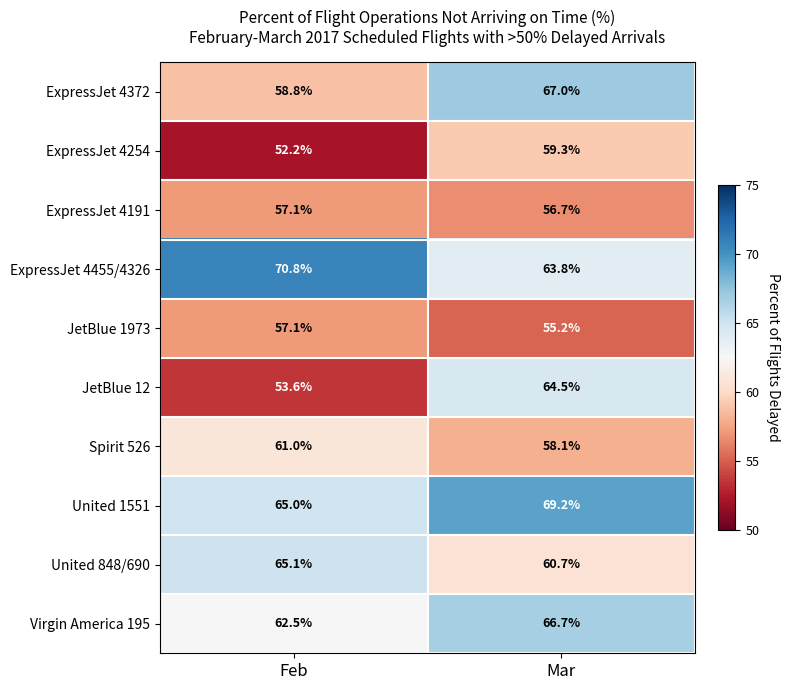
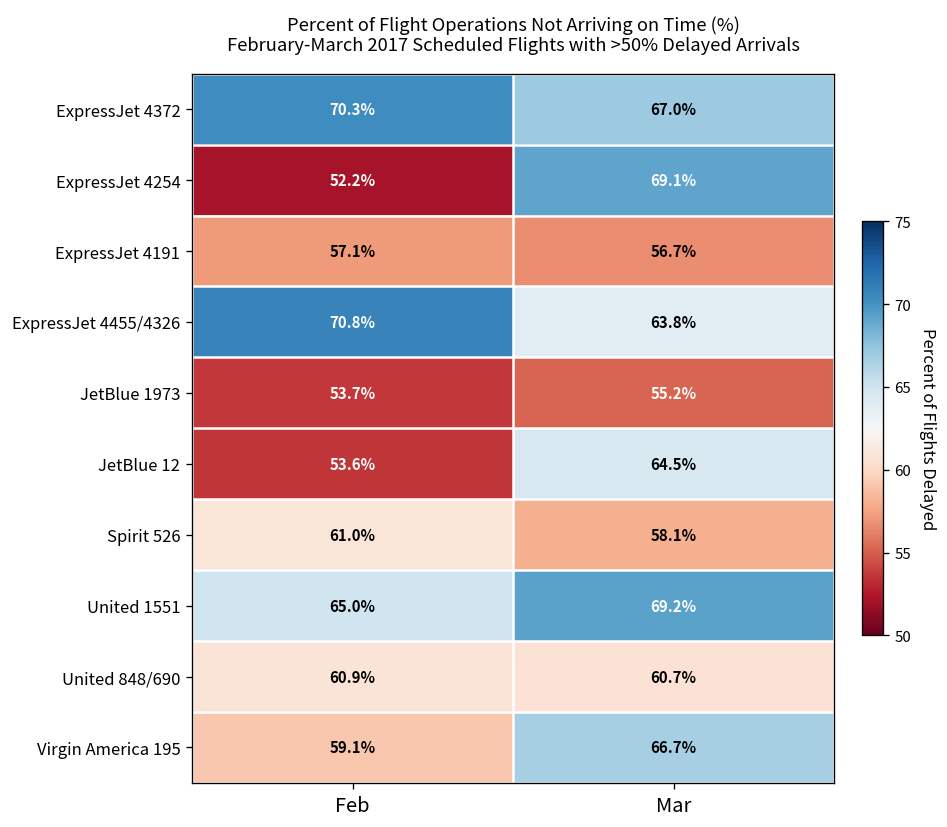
  {
    "ExpressJet 4372": {
-     "Feb": "58.8%",
+     "Feb": "70.3%",
      "Mar": "67.0%"
    },
    "ExpressJet 4254": {
      "Feb": "52.2%",
-     "Mar": "59.3%"
+     "Mar": "69.1%"
    },
    "ExpressJet 4191": {
      "Feb": "57.1%",
      "Mar": "56.7%"
    },
    "ExpressJet 4455/4326": {
      "Feb": "70.8%",
      "Mar": "63.8%"
    },
    "JetBlue 1973": {
-     "Feb": "57.1%",
+     "Feb": "53.7%",
      "Mar": "55.2%"
    },
    "JetBlue 12": {
      "Feb": "53.6%",
      "Mar": "64.5%"
    },
    "Spirit 526": {
      "Feb": "61.0%",
      "Mar": "58.1%"
    },
    "United 1551": {
      "Feb": "65.0%",
      "Mar": "69.2%"
    },
    "United 848/690": {
-     "Feb": "65.1%",
+     "Feb": "60.9%",
      "Mar": "60.7%"
    },
    "Virgin America 195": {
-     "Feb": "62.5%",
+     "Feb": "59.1%",
      "Mar": "66.7%"
    }
  }
